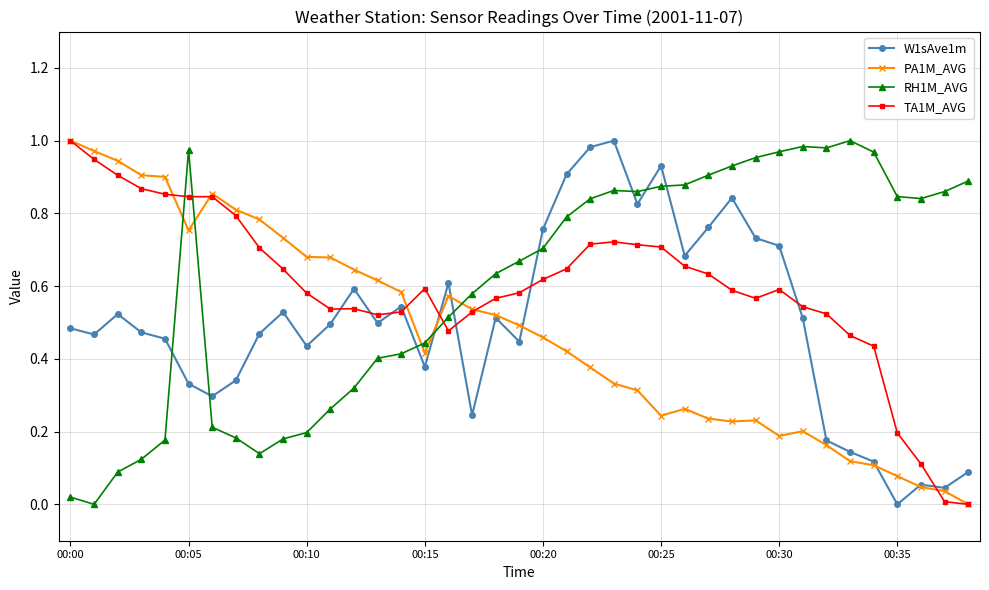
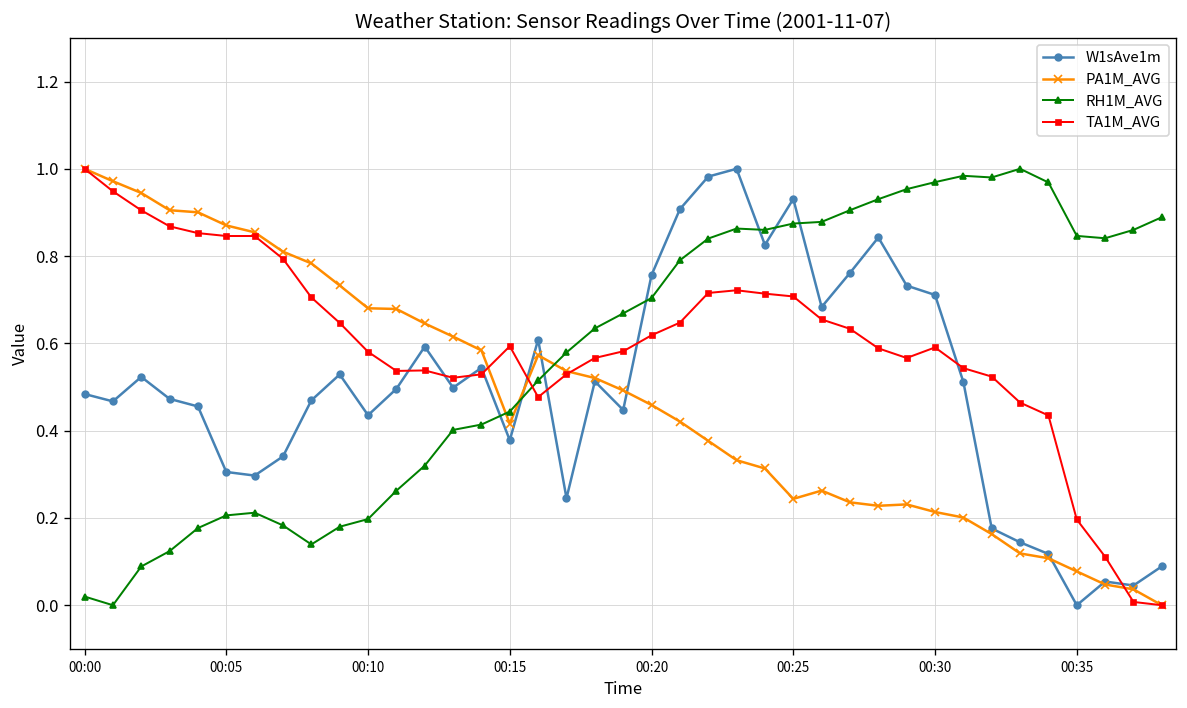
  {
    "W1sAve1m": {
      "00:00": 0.48,
-     "00:05": 0.33,
+     "00:05": 0.31,
      "00:10": 0.44,
      "00:15": 0.38,
      "00:20": 0.76,
      "00:25": 0.93,
      "00:30": 0.71,
      "00:35": 0.00
    },
    "PA1M_AVG": {
-     "00:05": 0.75,
+     "00:05": 0.87,
      "00:10": 0.68,
      "00:15": 0.42,
      "00:20": 0.46,
      "00:25": 0.24,
-     "00:30": 0.19,
+     "00:30": 0.21,
      "00:35": 0.08
    },
    "RH1M_AVG": {
      "00:00": 0.02,
-     "00:05": 0.97,
+     "00:05": 0.21,
      "00:10": 0.20,
      "00:15": 0.44,
      "00:20": 0.70,
      "00:25": 0.87,
      "00:30": 0.97,
      "00:35": 0.85
    },
    "TA1M_AVG": {
      "00:05": 0.85,
      "00:10": 0.58,
      "00:15": 0.59,
      "00:20": 0.62,
      "00:25": 0.71,
      "00:30": 0.59,
      "00:35": 0.20
    }
  }
